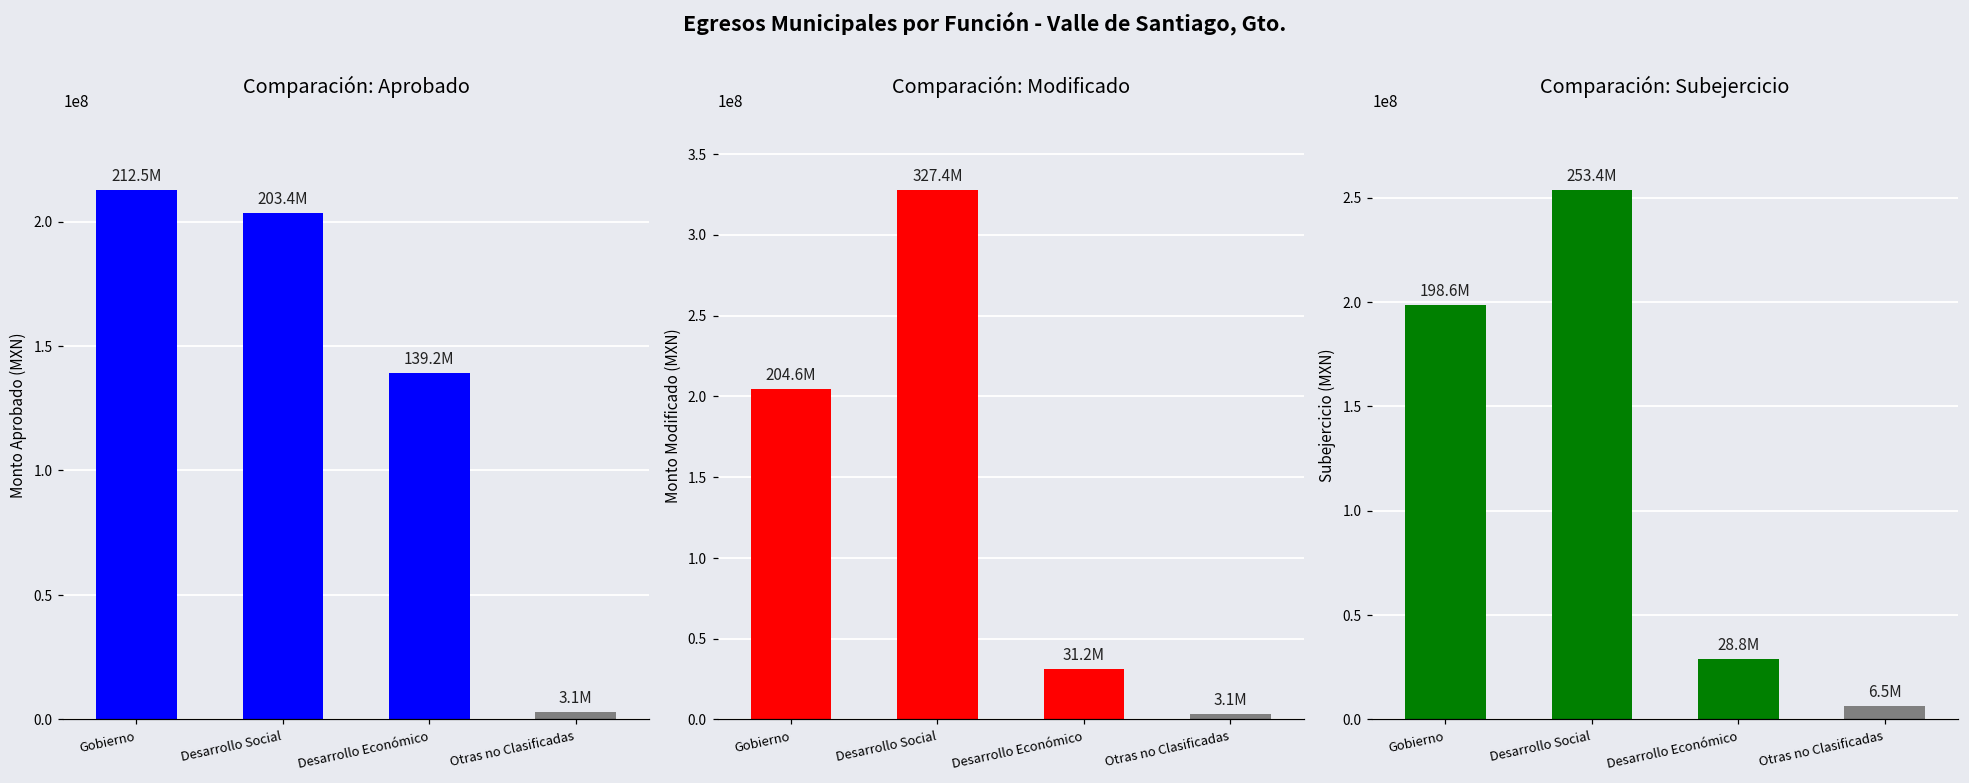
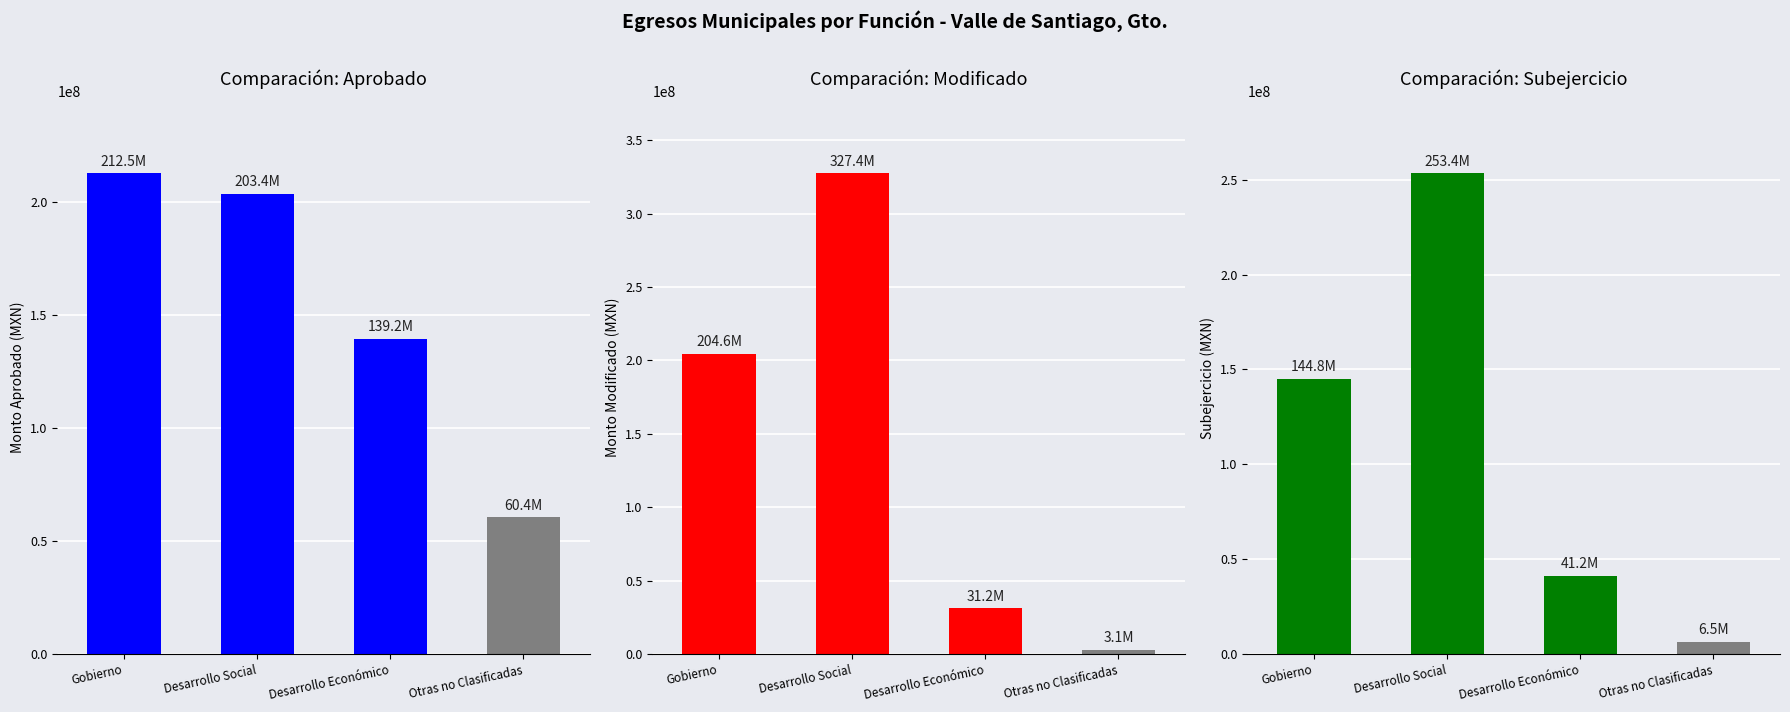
  {
    "Comparación: Aprobado": {
      "Gobierno": "212.5M",
      "Desarrollo Social": "203.4M",
      "Desarrollo Económico": "139.2M",
-     "Otras no Clasificadas": "3.1M"
+     "Otras no Clasificadas": "60.4M"
    },
    "Comparación: Modificado": {
      "Gobierno": "204.6M",
      "Desarrollo Social": "327.4M",
      "Desarrollo Económico": "31.2M",
      "Otras no Clasificadas": "3.1M"
    },
    "Comparación: Subejercicio": {
-     "Gobierno": "198.6M",
+     "Gobierno": "144.8M",
      "Desarrollo Social": "253.4M",
-     "Desarrollo Económico": "28.8M",
+     "Desarrollo Económico": "41.2M",
      "Otras no Clasificadas": "6.5M"
    }
  }
